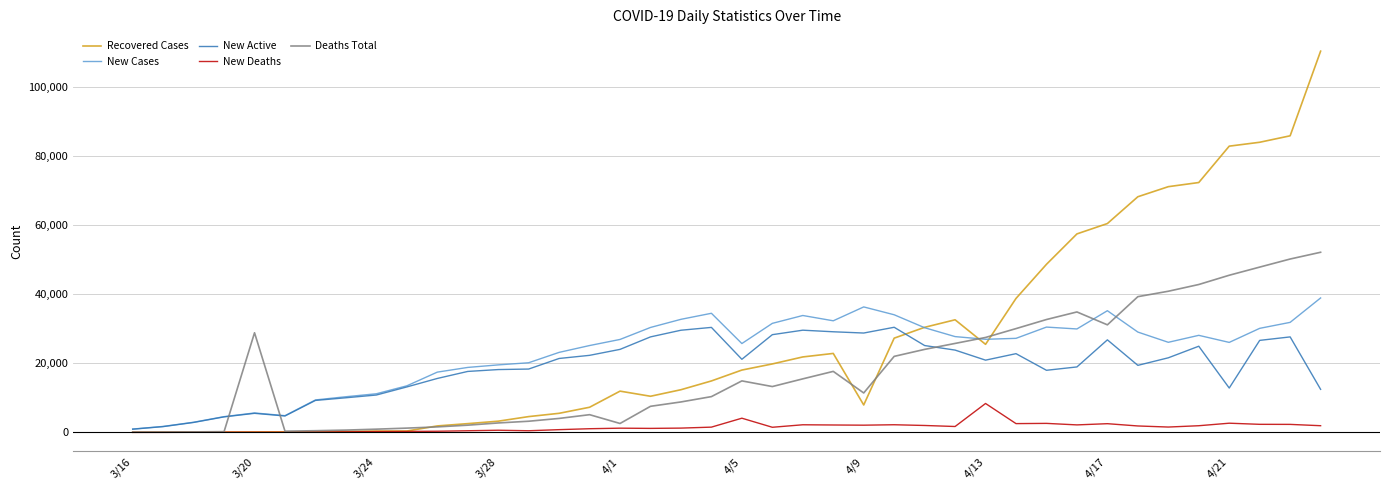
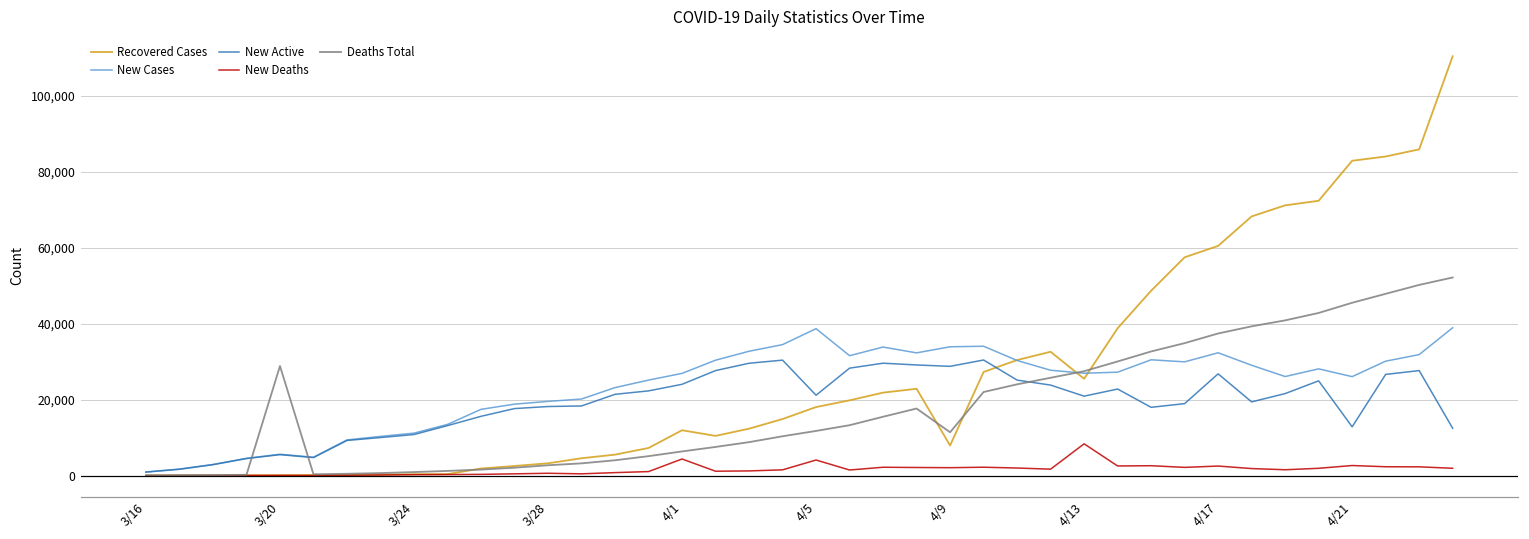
  {
    "Recovered Cases": {
      "4/1": "12,000",
      "4/5": "18,000",
      "4/9": "8,000",
      "4/13": "26,000",
      "4/17": "61,000",
      "4/21": "83,000"
    },
    "New Cases": {
      "3/28": "20,000",
      "4/1": "27,000",
-     "4/5": "26,000",
-     "4/9": "36,000",
-     "4/17": "35,000",
+     "4/5": "39,000",
+     "4/9": "34,000",
+     "4/17": "32,000",
      "4/21": "26,000"
    },
    "New Active": {
      "3/28": "18,000",
      "4/1": "24,000",
      "4/5": "21,000",
      "4/9": "29,000",
      "4/13": "21,000",
      "4/17": "27,000",
      "4/21": "13,000"
    },
    "New Deaths": {
      "3/28": "1,000",
-     "4/1": "1,000",
+     "4/1": "4,000",
      "4/5": "4,000",
      "4/9": "2,000",
      "4/13": "8,000",
      "4/17": "3,000",
      "4/21": "3,000"
    },
    "Deaths Total": {
      "3/20": "29,000",
-     "4/1": "3,000",
-     "4/5": "15,000",
+     "4/1": "6,000",
+     "4/5": "12,000",
      "4/9": "11,000",
-     "4/17": "31,000",
+     "4/17": "37,000",
      "4/21": "46,000"
    }
  }
